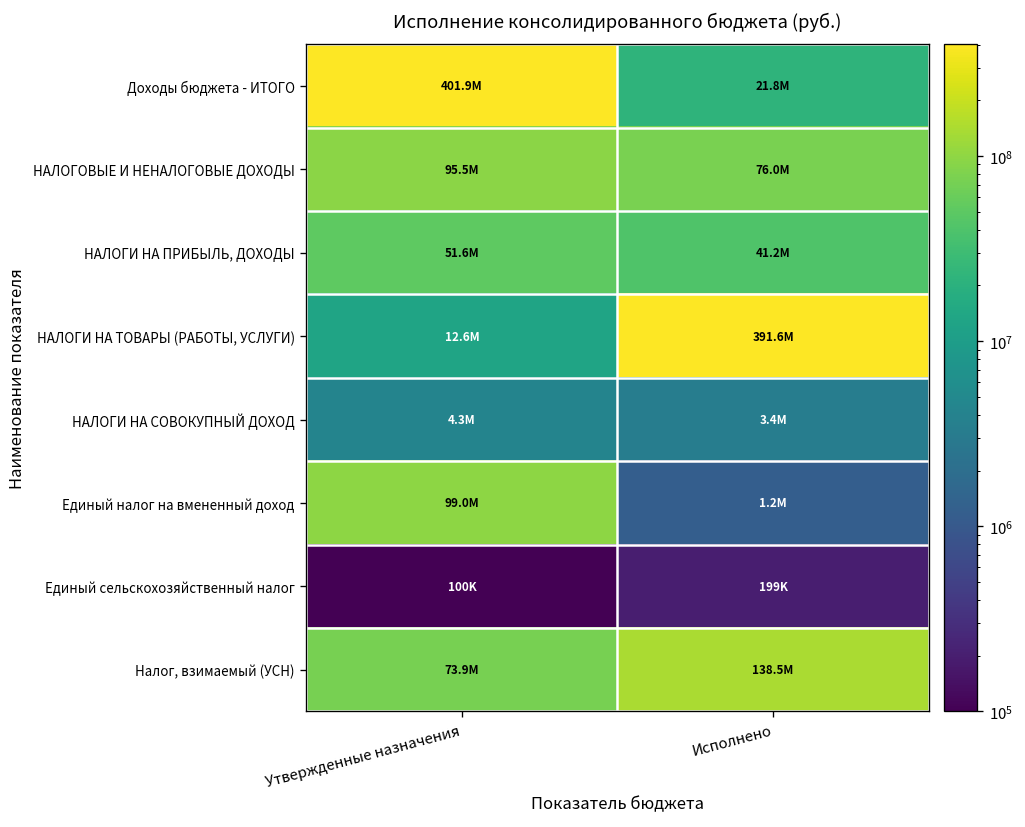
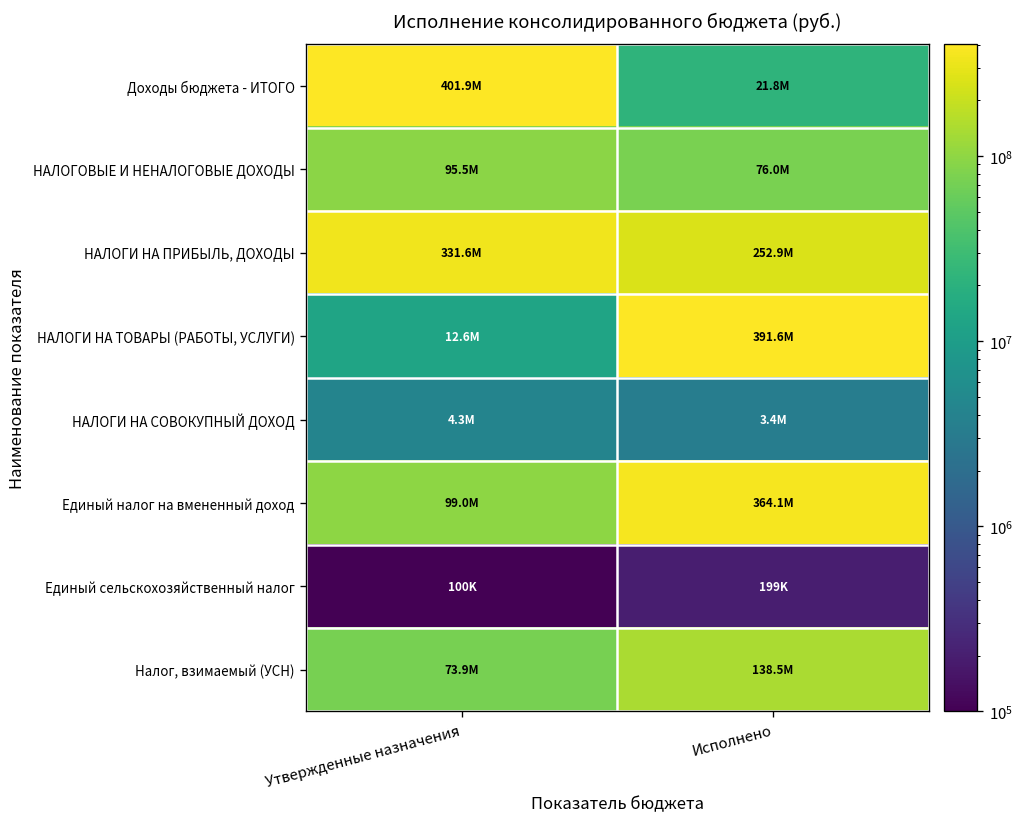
  {
    "Доходы бюджета - ИТОГО": {
      "Утвержденные назначения": "401.9M",
      "Исполнено": "21.8M"
    },
    "НАЛОГОВЫЕ И НЕНАЛОГОВЫЕ ДОХОДЫ": {
      "Утвержденные назначения": "95.5M",
      "Исполнено": "76.0M"
    },
    "НАЛОГИ НА ПРИБЫЛЬ, ДОХОДЫ": {
-     "Утвержденные назначения": "51.6M",
-     "Исполнено": "41.2M"
+     "Утвержденные назначения": "331.6M",
+     "Исполнено": "252.9M"
    },
    "НАЛОГИ НА ТОВАРЫ (РАБОТЫ, УСЛУГИ)": {
      "Утвержденные назначения": "12.6M",
      "Исполнено": "391.6M"
    },
    "НАЛОГИ НА СОВОКУПНЫЙ ДОХОД": {
      "Утвержденные назначения": "4.3M",
      "Исполнено": "3.4M"
    },
    "Единый налог на вмененный доход": {
      "Утвержденные назначения": "99.0M",
-     "Исполнено": "1.2M"
+     "Исполнено": "364.1M"
    },
    "Единый сельскохозяйственный налог": {
      "Утвержденные назначения": "100K",
      "Исполнено": "199K"
    },
    "Налог, взимаемый (УСН)": {
      "Утвержденные назначения": "73.9M",
      "Исполнено": "138.5M"
    }
  }
